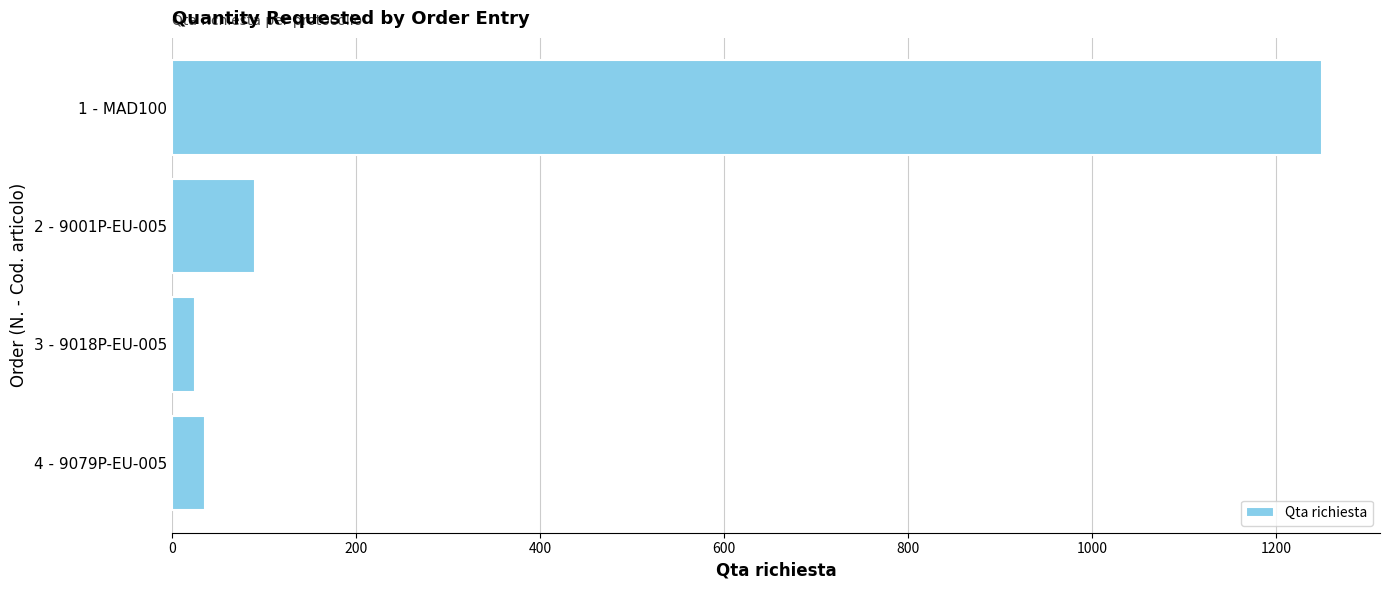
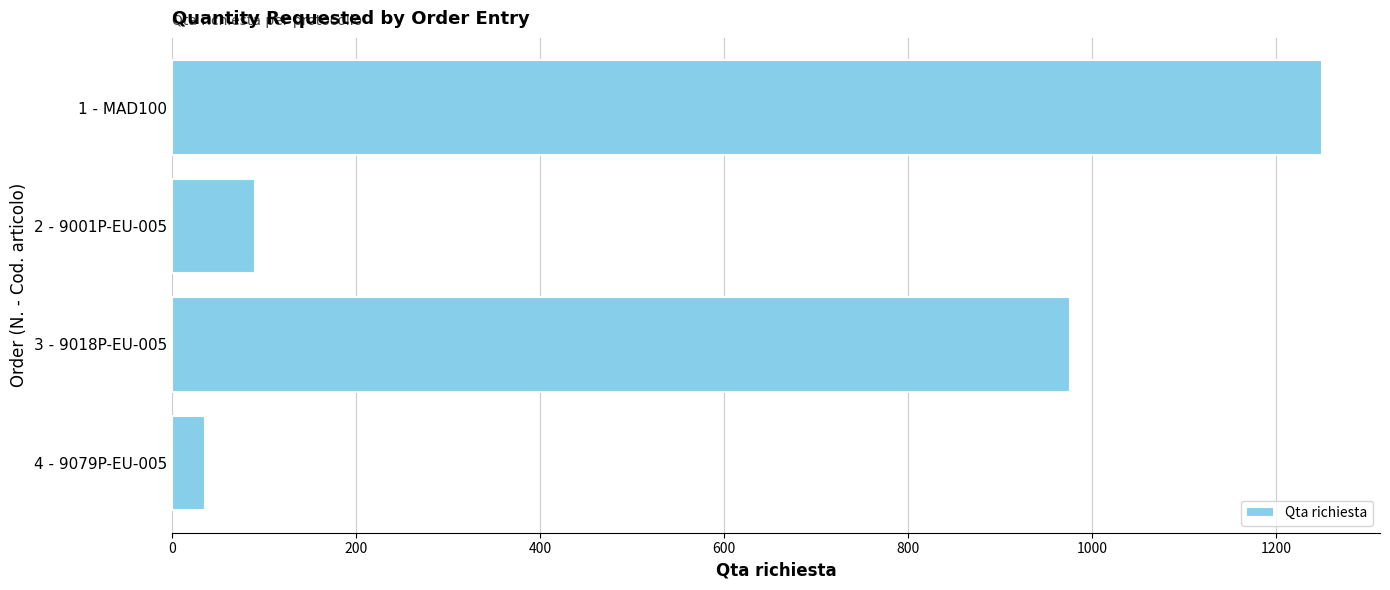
  {
    "1 - MAD100": 1250,
    "2 - 9001P-EU-005": 90,
-   "3 - 9018P-EU-005": 30,
+   "3 - 9018P-EU-005": 980,
    "4 - 9079P-EU-005": 40
  }
